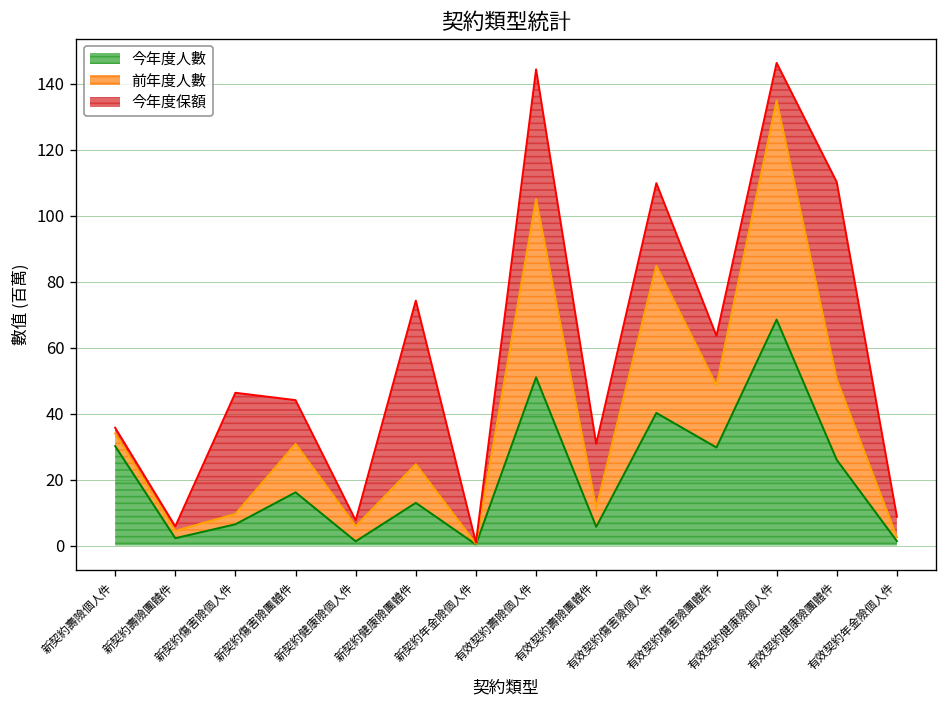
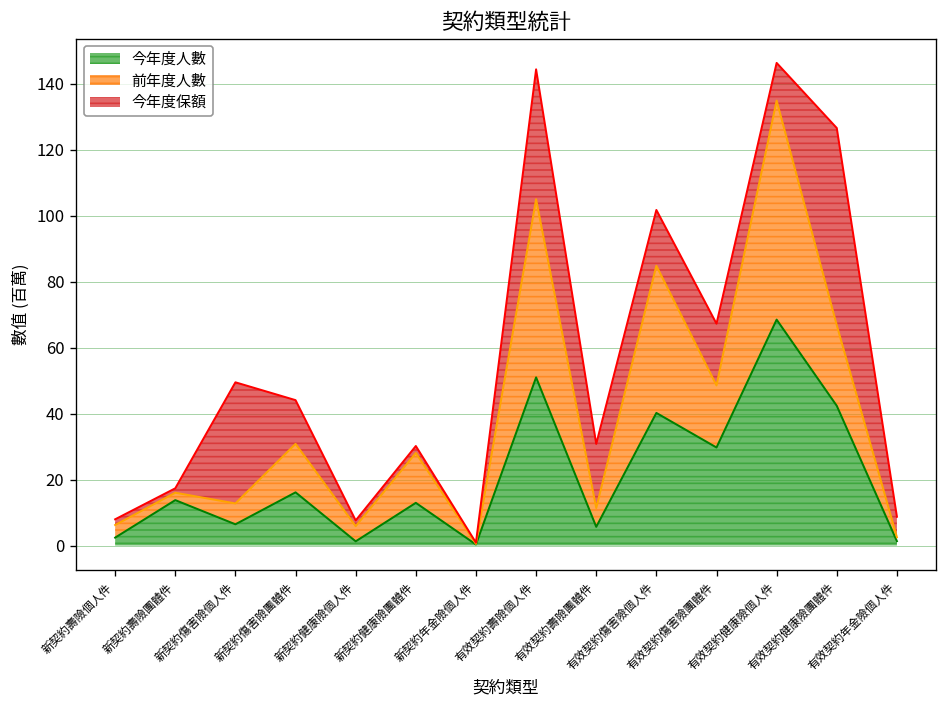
  {
    "今年度人數": {
-     "新契約壽險個人件": 30,
-     "新契約壽險團體件": 2,
+     "新契約壽險個人件": 2,
+     "新契約壽險團體件": 14,
      "新契約傷害險個人件": 6,
      "新契約傷害險團體件": 16,
      "新契約健康險個人件": 1,
      "新契約健康險團體件": 13,
      "有效契約壽險個人件": 51,
      "有效契約壽險團體件": 6,
      "有效契約傷害險個人件": 40,
      "有效契約傷害險團體件": 30,
      "有效契約健康險個人件": 69,
-     "有效契約健康險團體件": 26,
+     "有效契約健康險團體件": 42,
      "有效契約年金險個人件": 1
    },
    "前年度人數": {
      "新契約壽險個人件": 4,
      "新契約壽險團體件": 2,
-     "新契約傷害險個人件": 3,
+     "新契約傷害險個人件": 6,
      "新契約傷害險團體件": 15,
      "新契約健康險個人件": 5,
-     "新契約健康險團體件": 12,
+     "新契約健康險團體件": 15,
      "有效契約壽險個人件": 54,
      "有效契約壽險團體件": 6,
      "有效契約傷害險個人件": 45,
      "有效契約傷害險團體件": 19,
      "有效契約健康險個人件": 66,
      "有效契約健康險團體件": 24,
      "有效契約年金險個人件": 1
    },
    "今年度保額": {
      "新契約壽險個人件": 2,
      "新契約壽險團體件": 1,
      "新契約傷害險個人件": 37,
      "新契約傷害險團體件": 13,
      "新契約健康險個人件": 2,
-     "新契約健康險團體件": 50,
+     "新契約健康險團體件": 2,
      "有效契約壽險個人件": 39,
      "有效契約壽險團體件": 19,
-     "有效契約傷害險個人件": 25,
-     "有效契約傷害險團體件": 15,
+     "有效契約傷害險個人件": 17,
+     "有效契約傷害險團體件": 19,
      "有效契約健康險個人件": 11,
      "有效契約健康險團體件": 60,
      "有效契約年金險個人件": 6
    }
  }
